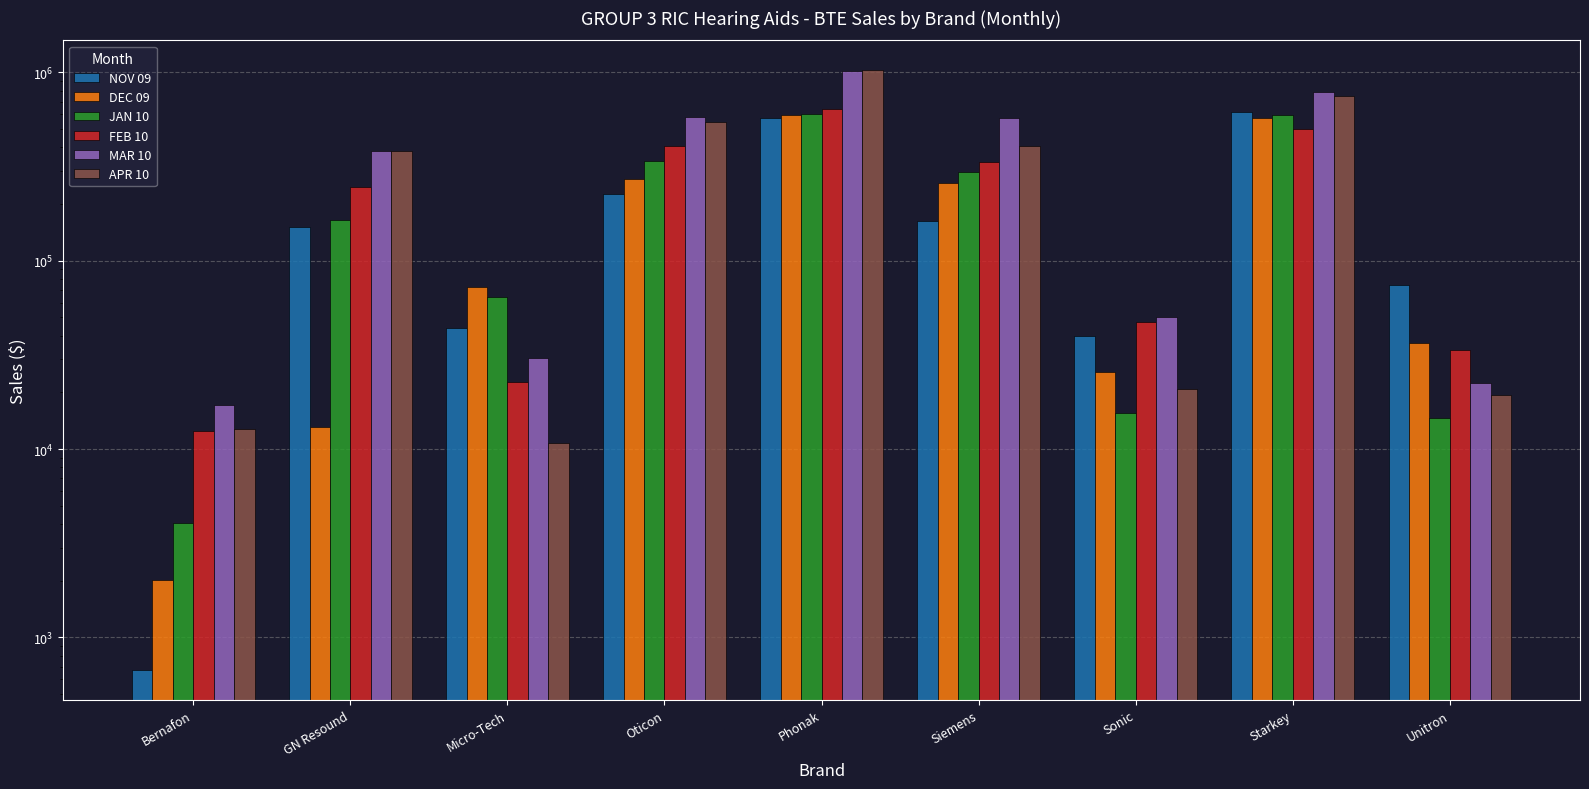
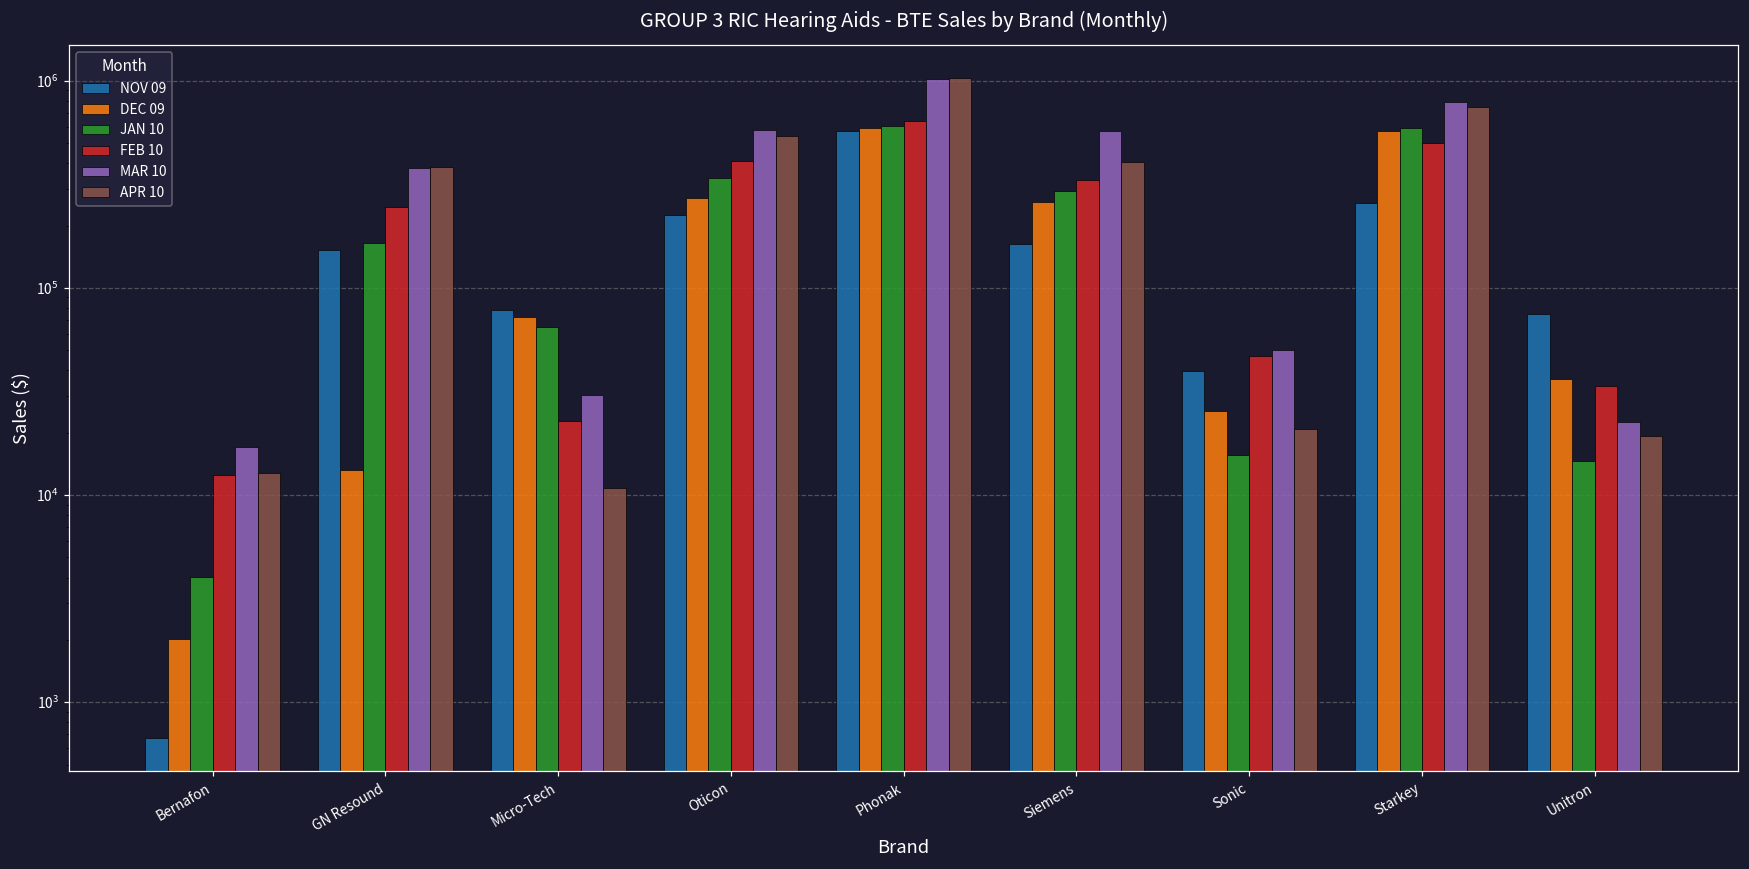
  {
    "NOV 09": {
      "Bernafon": 670,
      "GN Resound": 150000,
-     "Micro-Tech": 44000,
+     "Micro-Tech": 78000,
      "Oticon": 230000,
      "Phonak": 570000,
      "Siemens": 160000,
      "Sonic": 40000,
-     "Starkey": 610000,
+     "Starkey": 260000,
      "Unitron": 75000
    },
    "DEC 09": {
      "Bernafon": 2000,
      "GN Resound": 13000,
      "Micro-Tech": 72000,
      "Oticon": 270000,
      "Phonak": 590000,
      "Siemens": 260000,
      "Sonic": 26000,
      "Starkey": 570000,
      "Unitron": 37000
    },
    "JAN 10": {
      "Bernafon": 4000,
      "GN Resound": 160000,
      "Micro-Tech": 65000,
      "Oticon": 340000,
      "Phonak": 600000,
      "Siemens": 290000,
      "Sonic": 16000,
      "Starkey": 590000,
      "Unitron": 15000
    },
    "FEB 10": {
      "Bernafon": 12000,
      "GN Resound": 250000,
      "Micro-Tech": 23000,
      "Oticon": 410000,
      "Phonak": 640000,
      "Siemens": 330000,
      "Sonic": 47000,
      "Starkey": 500000,
      "Unitron": 34000
    },
    "MAR 10": {
      "Bernafon": 17000,
      "GN Resound": 380000,
      "Micro-Tech": 30000,
      "Oticon": 580000,
      "Phonak": 1000000,
      "Siemens": 570000,
      "Sonic": 50000,
      "Starkey": 790000,
      "Unitron": 23000
    },
    "APR 10": {
      "Bernafon": 13000,
      "GN Resound": 380000,
      "Micro-Tech": 11000,
      "Oticon": 540000,
      "Phonak": 1000000,
      "Siemens": 410000,
      "Sonic": 21000,
      "Starkey": 750000,
      "Unitron": 19000
    }
  }
